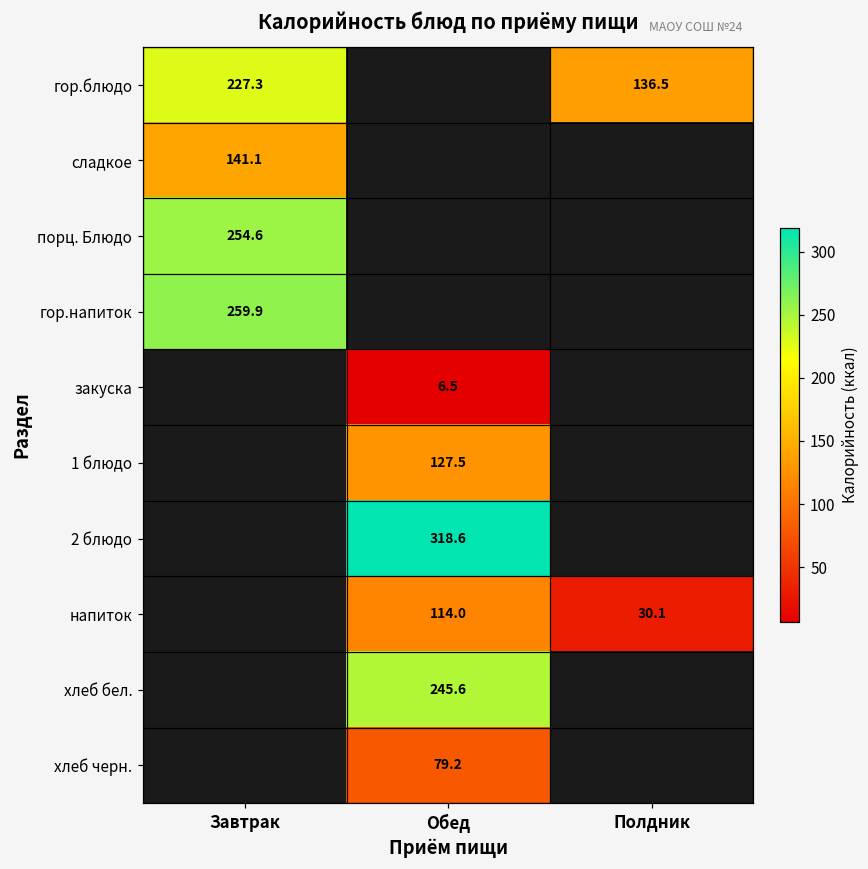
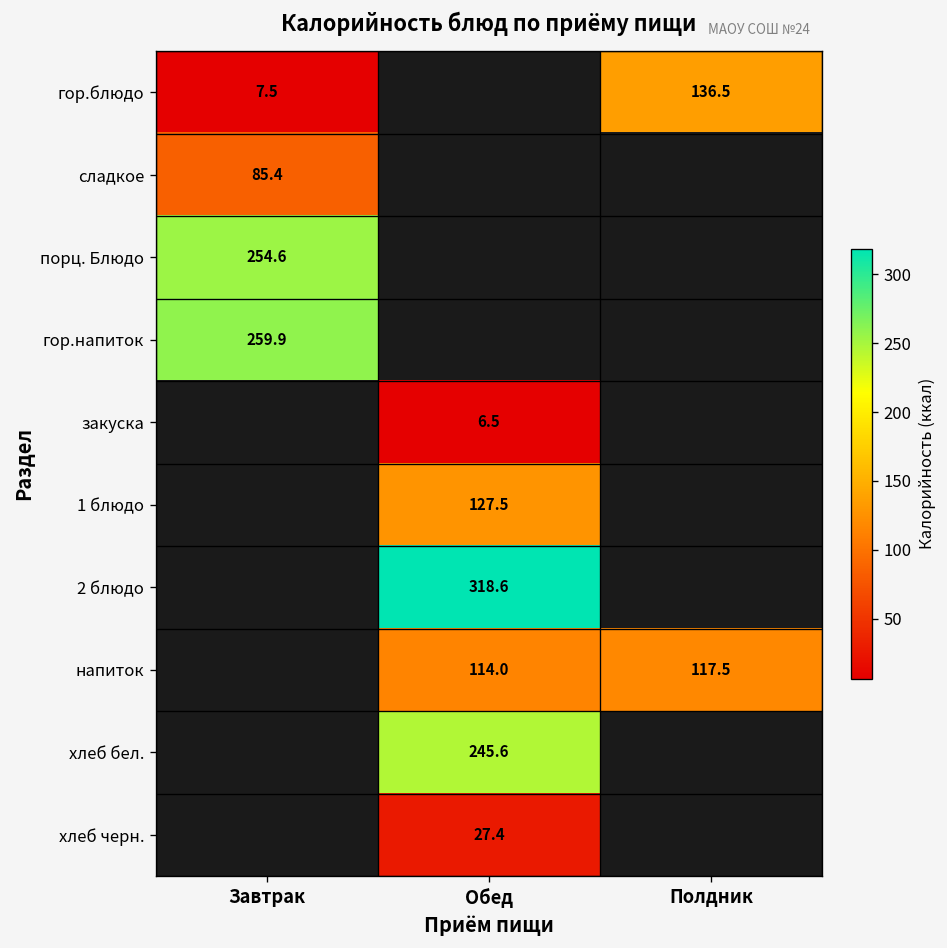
  {
    "гор.блюдо": {
-     "Завтрак": 227.3,
+     "Завтрак": 7.5,
      "Полдник": 136.5
    },
    "сладкое": {
-     "Завтрак": 141.1
+     "Завтрак": 85.4
    },
    "порц. Блюдо": {
      "Завтрак": 254.6
    },
    "гор.напиток": {
      "Завтрак": 259.9
    },
    "закуска": {
      "Обед": 6.5
    },
    "1 блюдо": {
      "Обед": 127.5
    },
    "2 блюдо": {
      "Обед": 318.6
    },
    "напиток": {
      "Обед": 114.0,
-     "Полдник": 30.1
+     "Полдник": 117.5
    },
    "хлеб бел.": {
      "Обед": 245.6
    },
    "хлеб черн.": {
-     "Обед": 79.2
+     "Обед": 27.4
    }
  }
